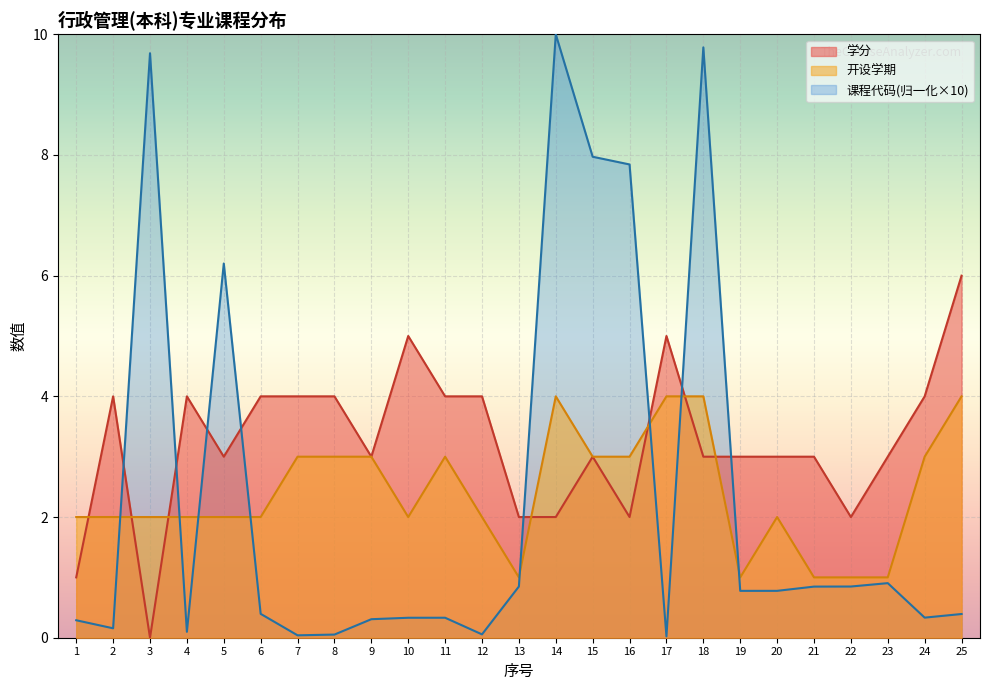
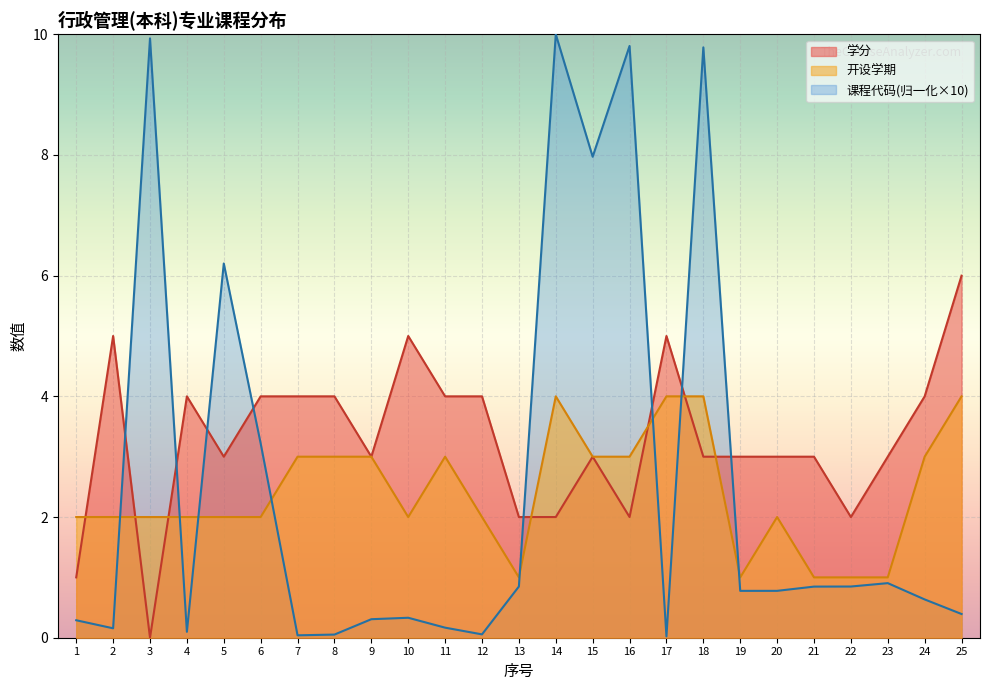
  {
    "学分": {
      "1": 1,
-     "2": 4,
+     "2": 5,
      "3": 0,
      "4": 4,
      "5": 3,
      "6": 4,
      "7": 4,
      "8": 4,
      "10": 5,
      "11": 4,
      "12": 4,
      "13": 2,
      "14": 2,
      "16": 2,
      "17": 5,
      "18": 3,
      "19": 3,
      "20": 3,
      "21": 3,
      "22": 2,
      "23": 3,
      "24": 4,
      "25": 6
    },
    "开设学期": {
      "1": 2.0,
      "2": 2.0,
      "3": 2.0,
      "4": 2.0,
      "5": 2.0,
      "6": 2.0,
      "7": 3.0,
      "8": 3.0,
      "10": 2.0,
      "11": 3.0,
      "12": 2.0,
      "13": 1.0,
      "14": 4.0,
      "16": 3.0,
      "17": 4.0,
      "18": 4.0,
      "19": 1.0,
      "20": 2.0,
      "21": 1.0,
      "22": 1.0,
      "23": 1.0,
      "24": 3.0,
      "25": 4.0
    },
    "课程代码(归一化×10)": {
      "1": 0.3,
      "2": 0.2,
-     "3": 9.7,
+     "3": 9.9,
      "4": 0.1,
      "5": 6.2,
-     "6": 0.4,
+     "6": 3.2,
      "7": 0.0,
      "8": 0.1,
      "9": 0.3,
      "10": 0.3,
-     "11": 0.3,
+     "11": 0.2,
      "12": 0.1,
      "13": 0.8,
      "14": 10.0,
      "15": 8.0,
-     "16": 7.8,
+     "16": 9.8,
      "17": 0.0,
      "18": 9.8,
      "19": 0.8,
      "20": 0.8,
      "21": 0.8,
      "22": 0.8,
      "23": 0.9,
-     "24": 0.3,
+     "24": 0.6,
      "25": 0.4
    }
  }
